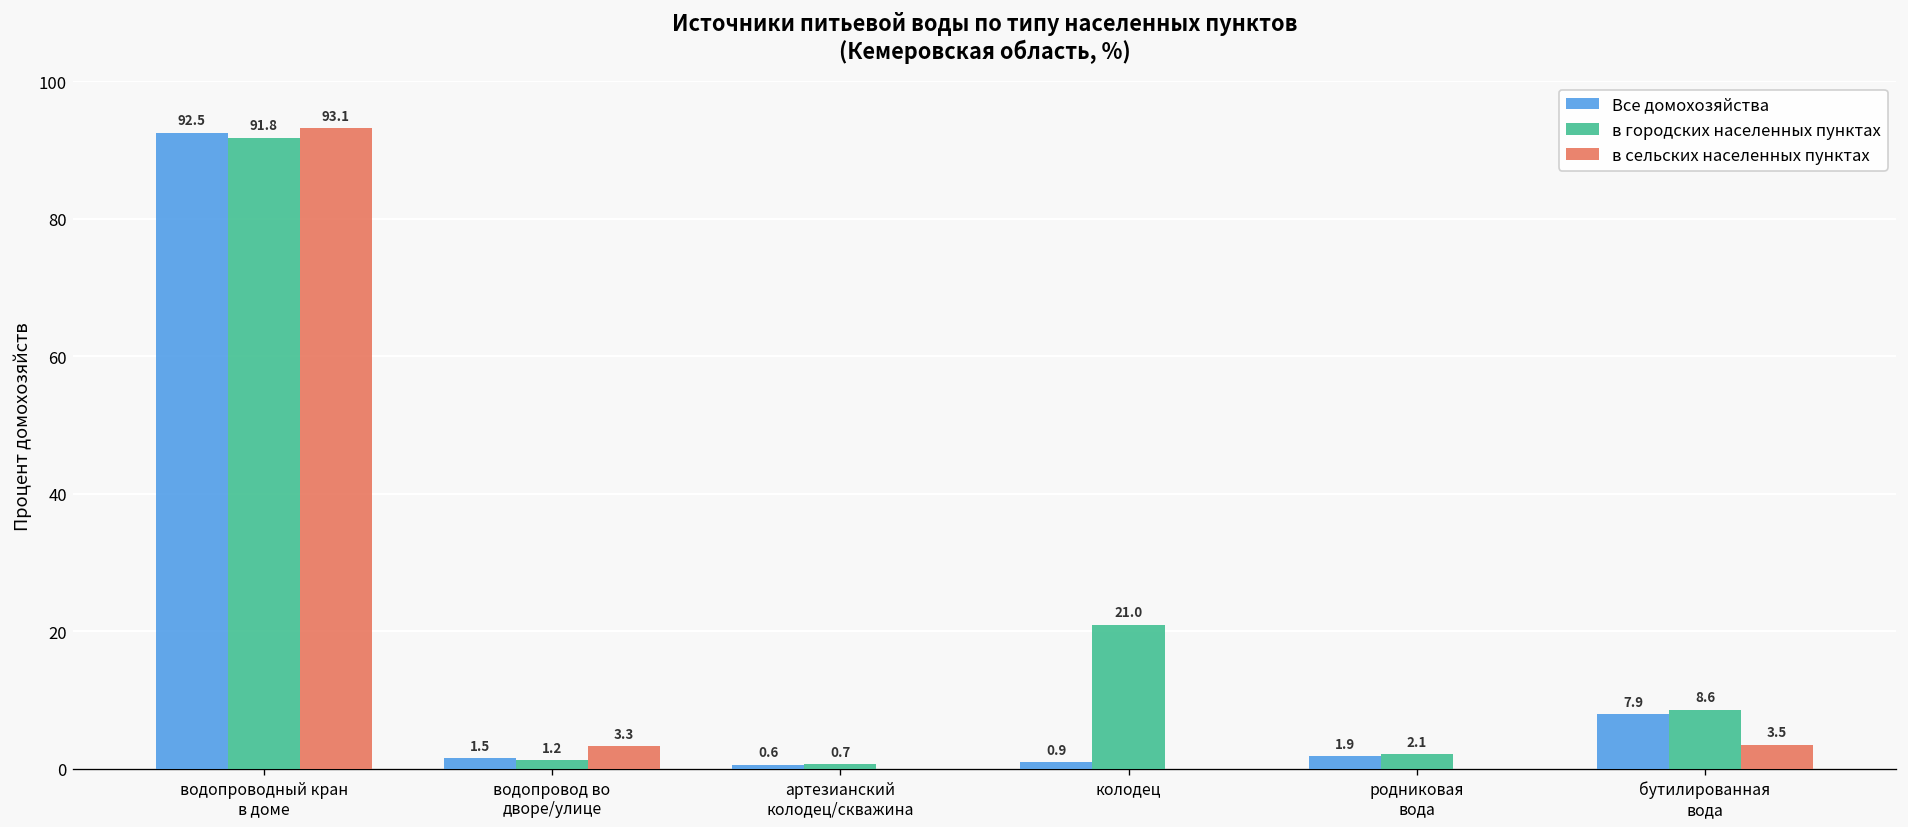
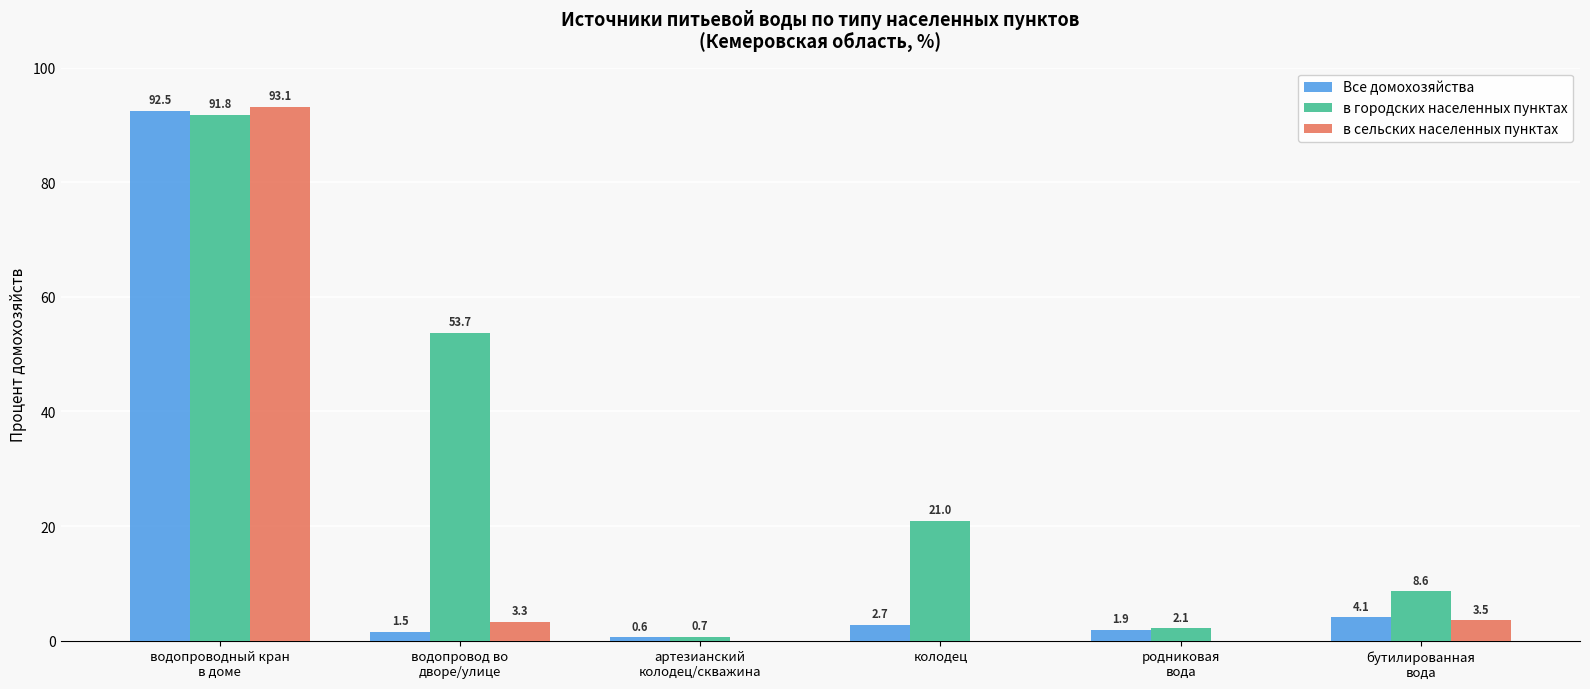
  {
    "Все домохозяйства": {
      "водопроводный кран в доме": 92.5,
      "водопровод во дворе/улице": 1.5,
      "артезианский колодец/скважина": 0.6,
-     "колодец": 0.9,
+     "колодец": 2.7,
      "родниковая вода": 1.9,
-     "бутилированная вода": 7.9
+     "бутилированная вода": 4.1
    },
    "в городских населенных пунктах": {
      "водопроводный кран в доме": 91.8,
-     "водопровод во дворе/улице": 1.2,
+     "водопровод во дворе/улице": 53.7,
      "артезианский колодец/скважина": 0.7,
      "колодец": 21.0,
      "родниковая вода": 2.1,
      "бутилированная вода": 8.6
    },
    "в сельских населенных пунктах": {
      "водопроводный кран в доме": 93.1,
      "водопровод во дворе/улице": 3.3,
      "бутилированная вода": 3.5
    }
  }
